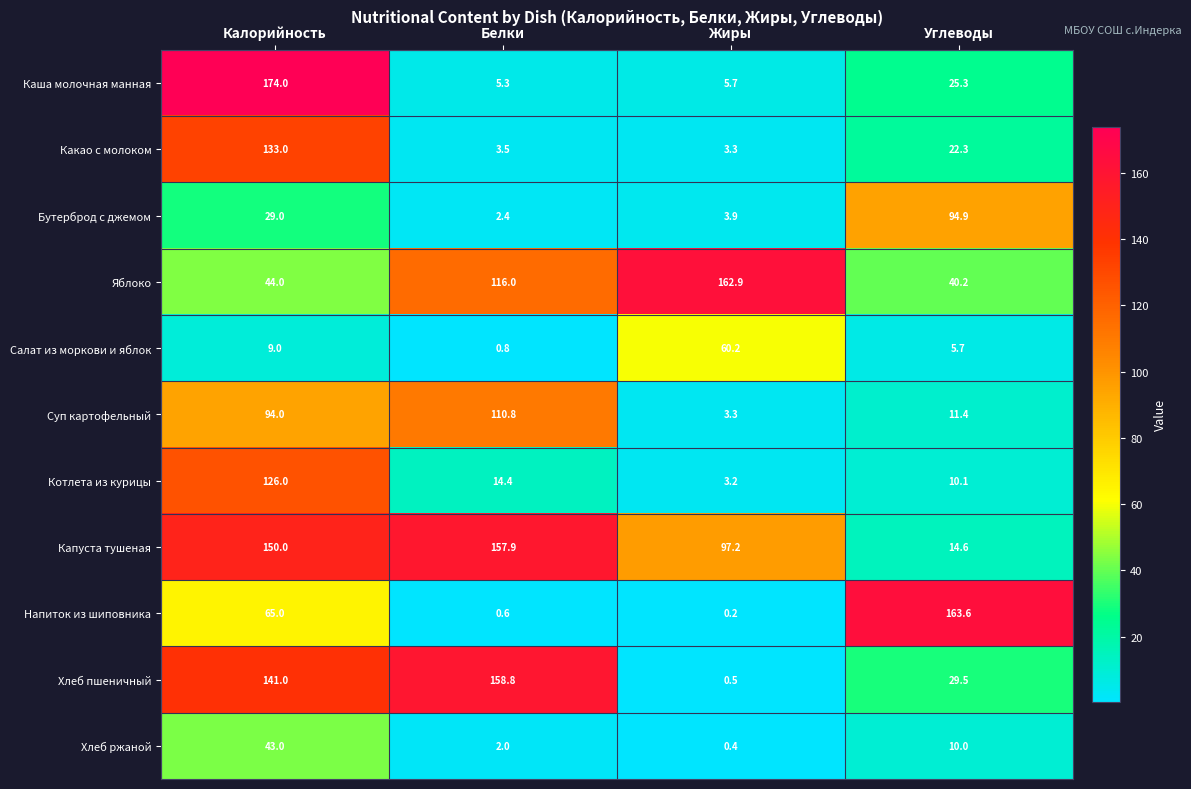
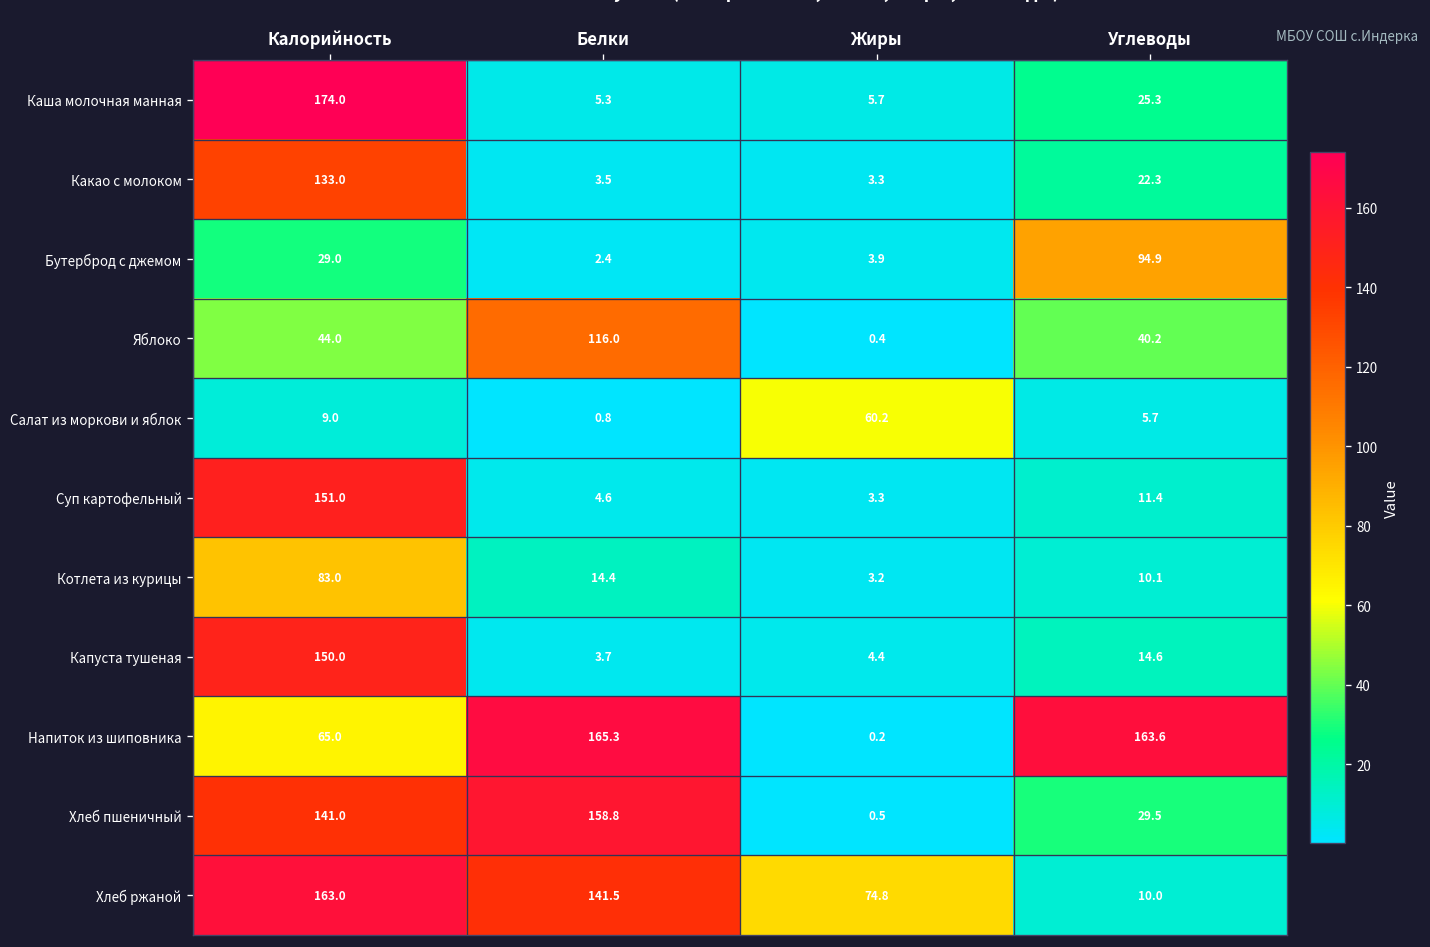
  {
    "Каша молочная манная": {
      "Калорийность": 174.0,
      "Белки": 5.3,
      "Жиры": 5.7,
      "Углеводы": 25.3
    },
    "Какао с молоком": {
      "Калорийность": 133.0,
      "Белки": 3.5,
      "Жиры": 3.3,
      "Углеводы": 22.3
    },
    "Бутерброд с джемом": {
      "Калорийность": 29.0,
      "Белки": 2.4,
      "Жиры": 3.9,
      "Углеводы": 94.9
    },
    "Яблоко": {
      "Калорийность": 44.0,
      "Белки": 116.0,
-     "Жиры": 162.9,
+     "Жиры": 0.4,
      "Углеводы": 40.2
    },
    "Салат из моркови и яблок": {
      "Калорийность": 9.0,
      "Белки": 0.8,
      "Жиры": 60.2,
      "Углеводы": 5.7
    },
    "Суп картофельный": {
-     "Калорийность": 94.0,
-     "Белки": 110.8,
+     "Калорийность": 151.0,
+     "Белки": 4.6,
      "Жиры": 3.3,
      "Углеводы": 11.4
    },
    "Котлета из курицы": {
-     "Калорийность": 126.0,
+     "Калорийность": 83.0,
      "Белки": 14.4,
      "Жиры": 3.2,
      "Углеводы": 10.1
    },
    "Капуста тушеная": {
      "Калорийность": 150.0,
-     "Белки": 157.9,
-     "Жиры": 97.2,
+     "Белки": 3.7,
+     "Жиры": 4.4,
      "Углеводы": 14.6
    },
    "Напиток из шиповника": {
      "Калорийность": 65.0,
-     "Белки": 0.6,
+     "Белки": 165.3,
      "Жиры": 0.2,
      "Углеводы": 163.6
    },
    "Хлеб пшеничный": {
      "Калорийность": 141.0,
      "Белки": 158.8,
      "Жиры": 0.5,
      "Углеводы": 29.5
    },
    "Хлеб ржаной": {
-     "Калорийность": 43.0,
-     "Белки": 2.0,
-     "Жиры": 0.4,
+     "Калорийность": 163.0,
+     "Белки": 141.5,
+     "Жиры": 74.8,
      "Углеводы": 10.0
    }
  }
